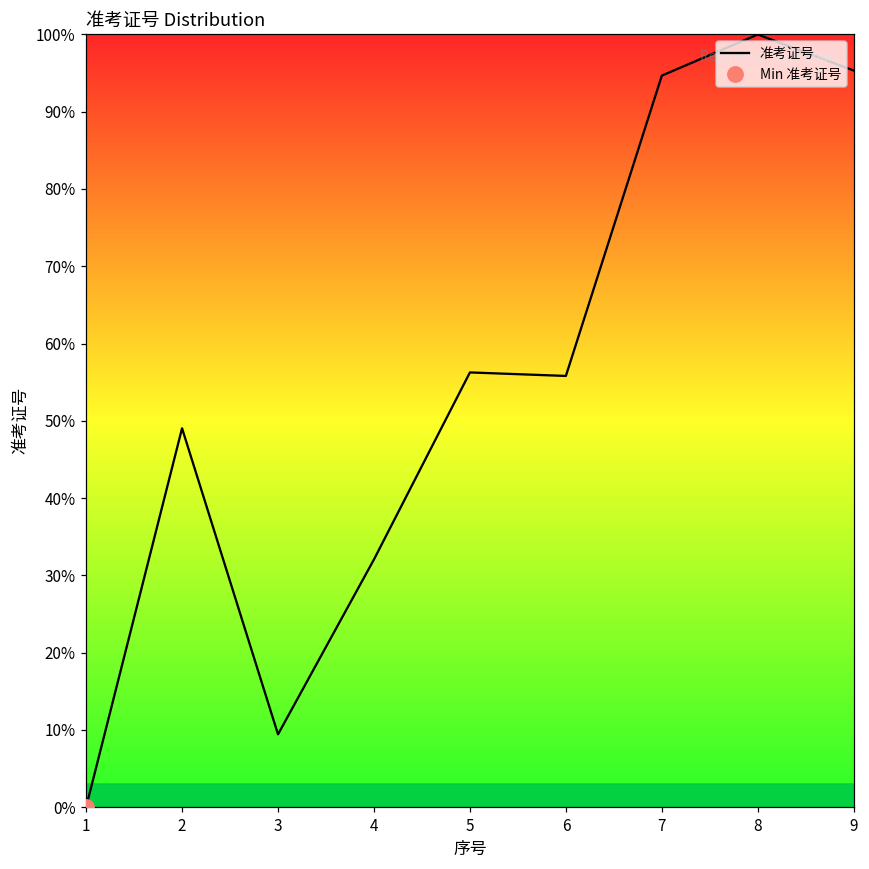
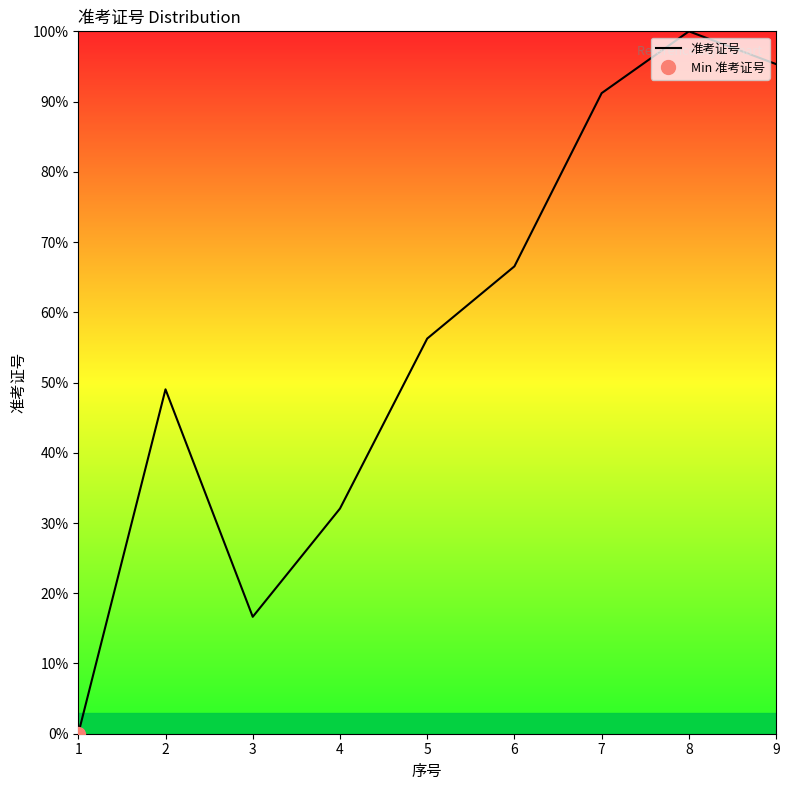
  {
    "准考证号": {
      "2": "49%",
-     "3": "9%",
+     "3": "17%",
      "4": "32%",
      "5": "56%",
-     "6": "56%",
-     "7": "95%",
+     "6": "67%",
+     "7": "91%",
      "8": "100%",
      "9": "95%"
    }
  }
